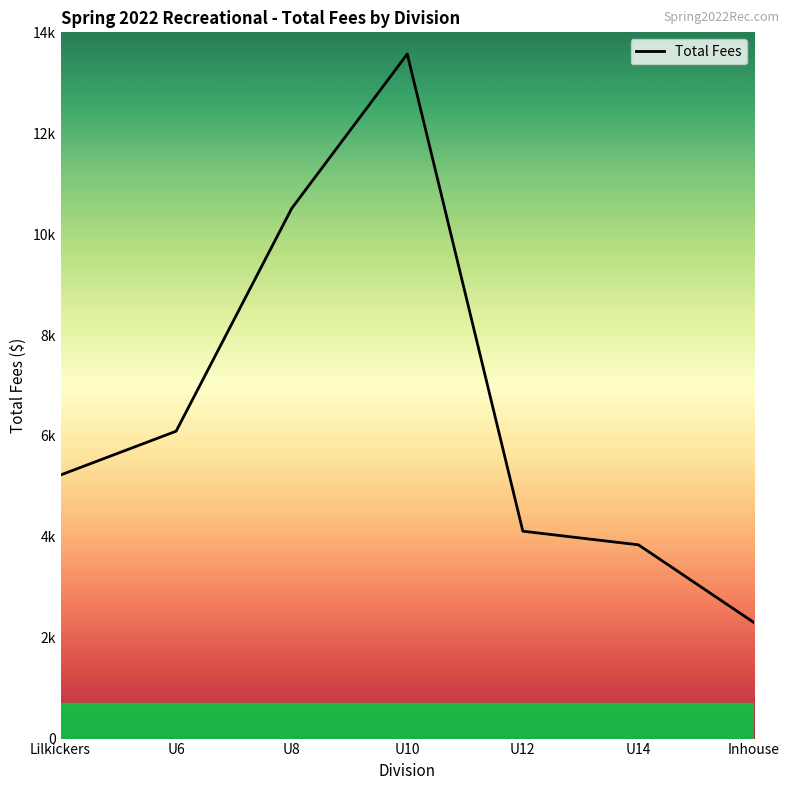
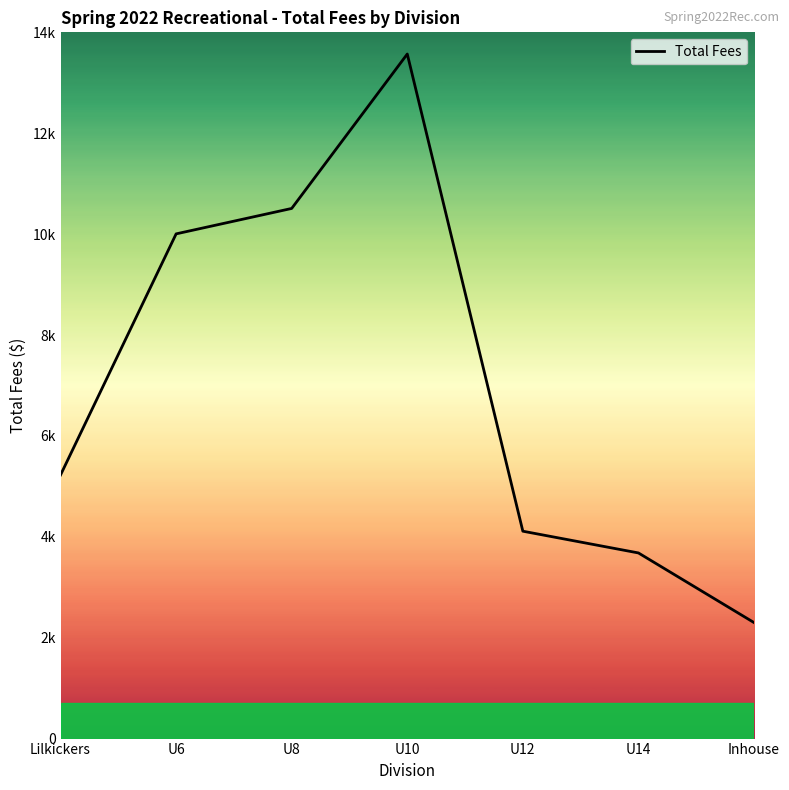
  {
    "Lilkickers": 5200,
-   "U6": 6100,
+   "U6": 10000,
    "U8": 10500,
    "U10": 13600,
    "U12": 4100,
-   "U14": 3800,
+   "U14": 3700,
    "Inhouse": 2300
  }
